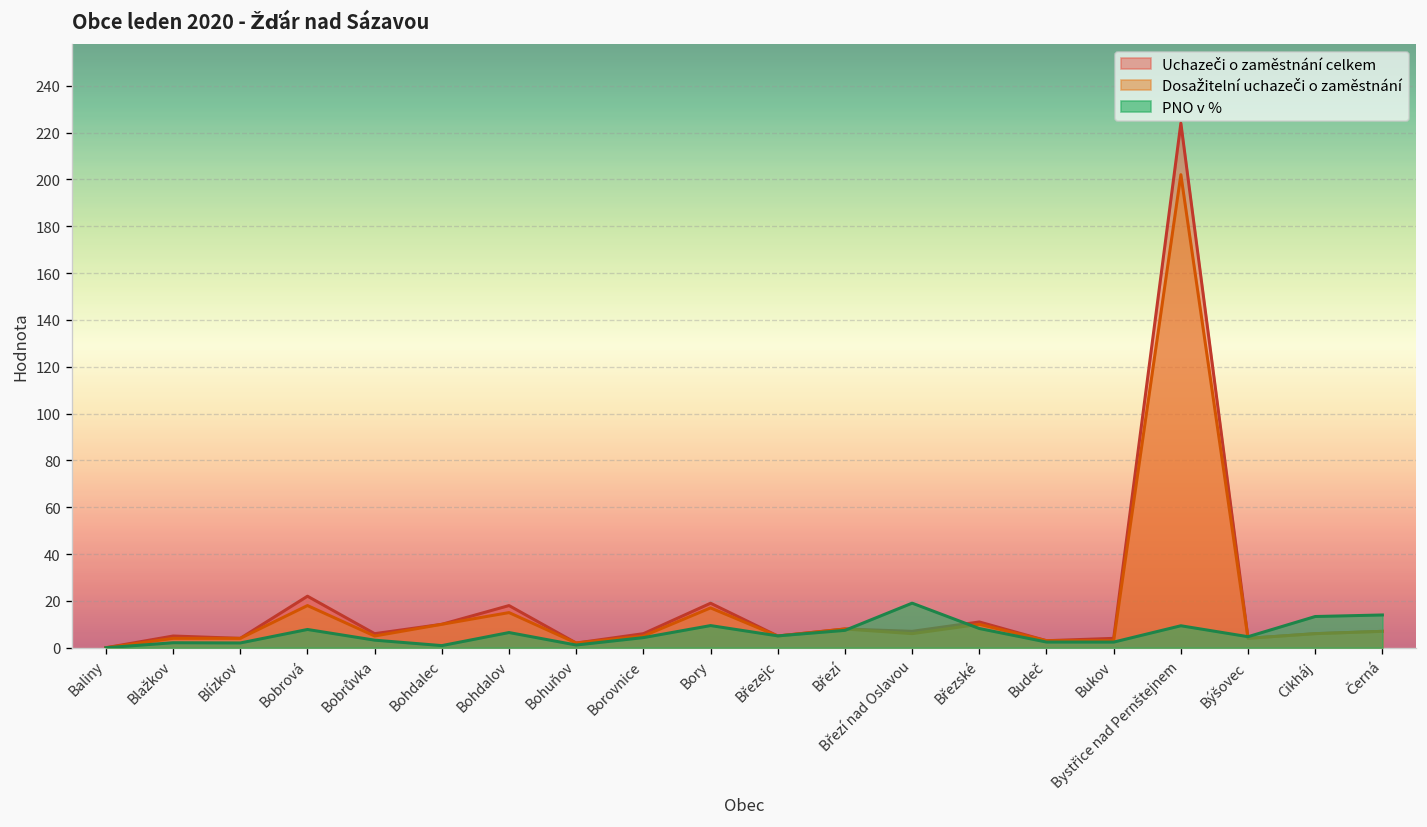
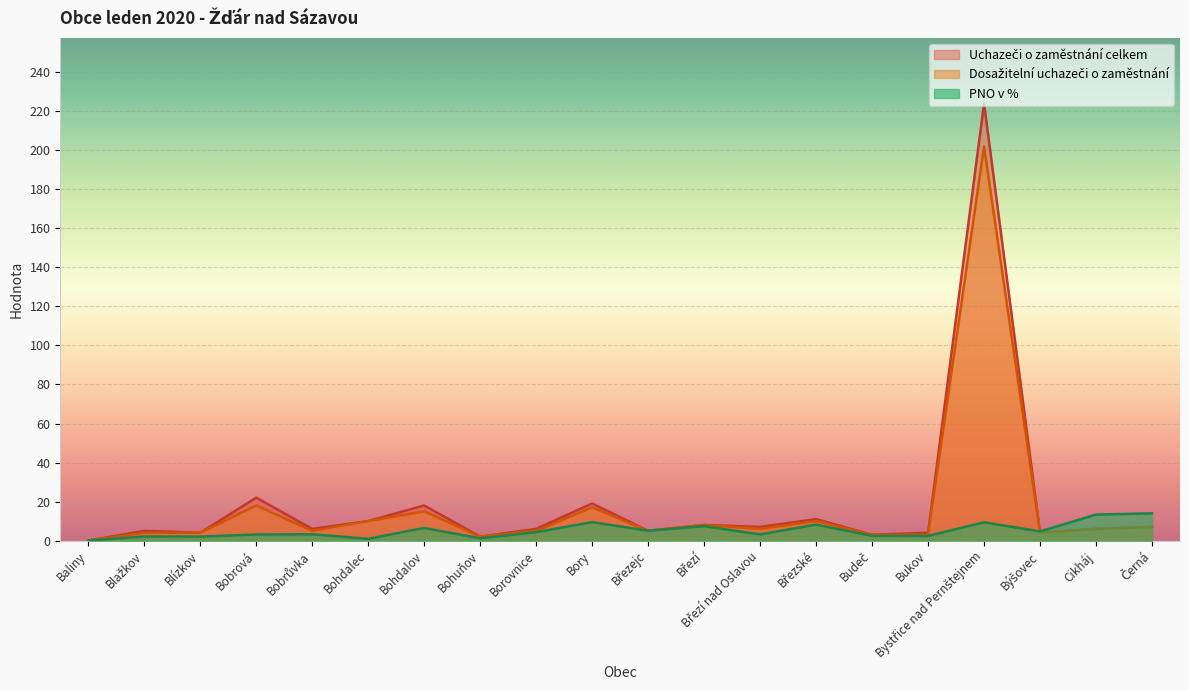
  {
    "PNO v %": {
      "Blažkov": 2,
      "Blízkov": 2,
-     "Bobrová": 8,
+     "Bobrová": 3,
      "Bobrůvka": 3,
      "Bohdalec": 1,
      "Bohdalov": 6,
      "Bory": 9,
-     "Březí nad Oslavou": 19,
+     "Březí nad Oslavou": 3,
      "Březské": 8,
      "Bystřice nad Pernštejnem": 9,
      "Cikháj": 13,
      "Černá": 14
    }
  }
